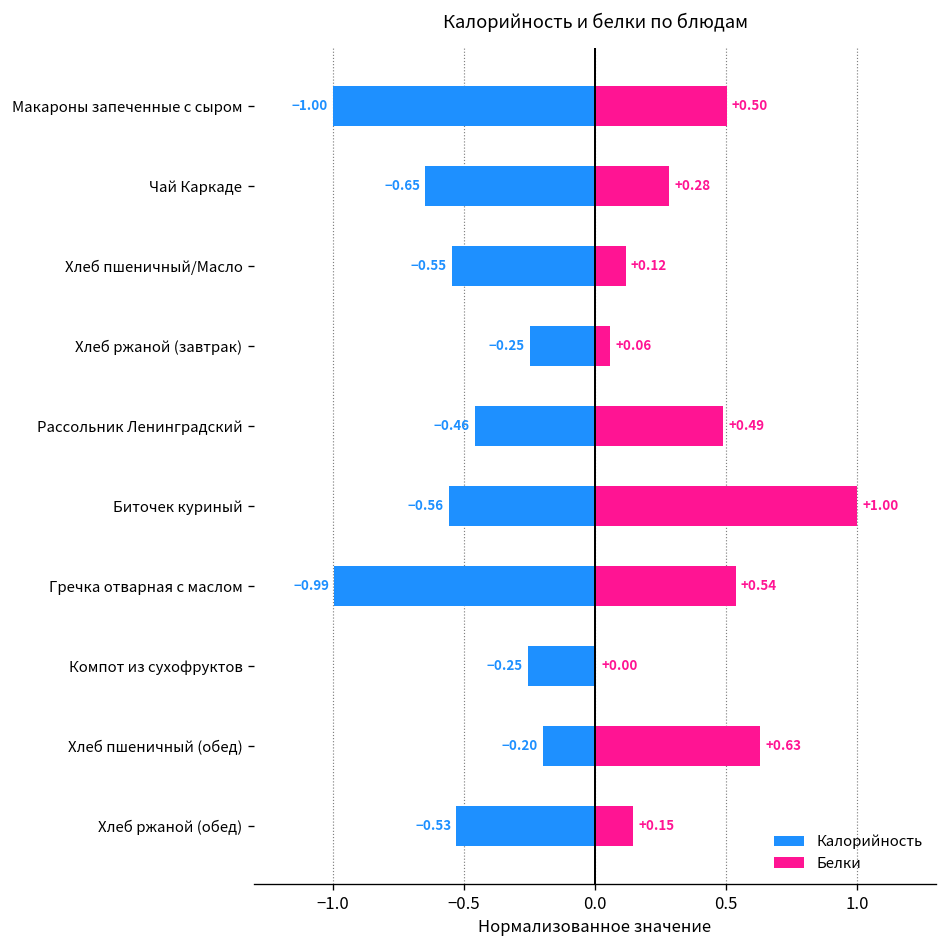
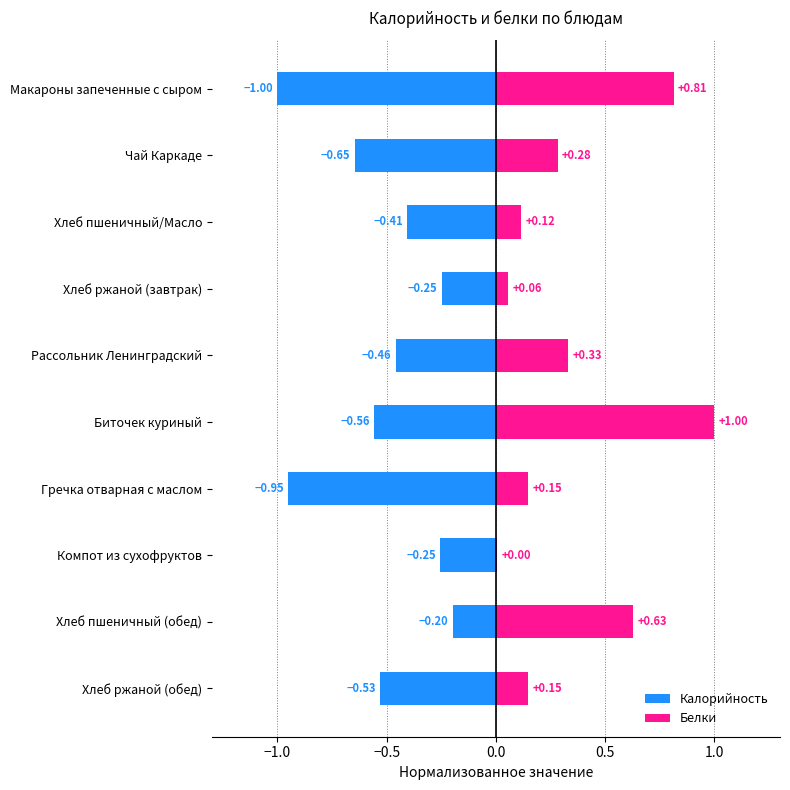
  {
    "Калорийность": {
      "Макароны запеченные с сыром": "-1.00",
      "Чай Каркаде": "-0.65",
-     "Хлеб пшеничный/Масло": "-0.55",
+     "Хлеб пшеничный/Масло": "-0.41",
      "Хлеб ржаной (завтрак)": "-0.25",
      "Рассольник Ленинградский": "-0.46",
      "Биточек куриный": "-0.56",
-     "Гречка отварная с маслом": "-0.99",
+     "Гречка отварная с маслом": "-0.95",
      "Компот из сухофруктов": "-0.25",
      "Хлеб пшеничный (обед)": "-0.20",
      "Хлеб ржаной (обед)": "-0.53"
    },
    "Белки": {
-     "Макароны запеченные с сыром": "+0.50",
+     "Макароны запеченные с сыром": "+0.81",
      "Чай Каркаде": "+0.28",
      "Хлеб пшеничный/Масло": "+0.12",
      "Хлеб ржаной (завтрак)": "+0.06",
-     "Рассольник Ленинградский": "+0.49",
+     "Рассольник Ленинградский": "+0.33",
      "Биточек куриный": "+1.00",
-     "Гречка отварная с маслом": "+0.54",
+     "Гречка отварная с маслом": "+0.15",
      "Компот из сухофруктов": "+0.00",
      "Хлеб пшеничный (обед)": "+0.63",
      "Хлеб ржаной (обед)": "+0.15"
    }
  }
